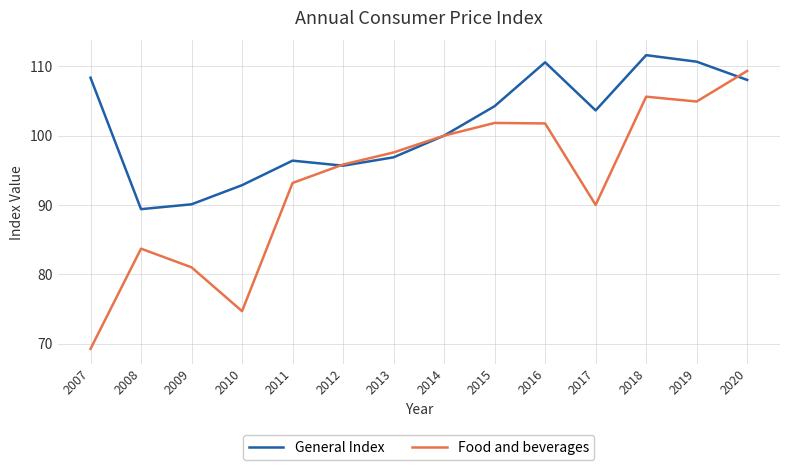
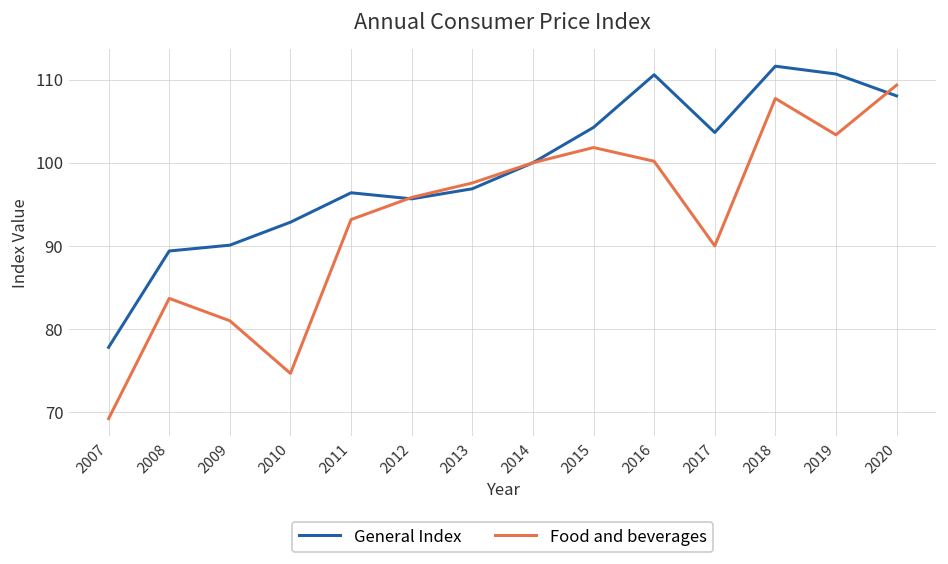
  {
    "General Index": {
-     "2007": 108,
+     "2007": 78,
      "2008": 89,
      "2009": 90,
      "2010": 93,
      "2011": 96,
      "2013": 97,
      "2015": 104,
      "2016": 111,
      "2017": 104,
      "2018": 112,
      "2019": 111,
      "2020": 108
    },
    "Food and beverages": {
      "2007": 69,
      "2008": 84,
      "2009": 81,
      "2010": 75,
      "2011": 93,
      "2013": 98,
      "2015": 102,
-     "2016": 102,
+     "2016": 100,
      "2017": 90,
-     "2018": 106,
-     "2019": 105,
+     "2018": 108,
+     "2019": 103,
      "2020": 109
    }
  }
